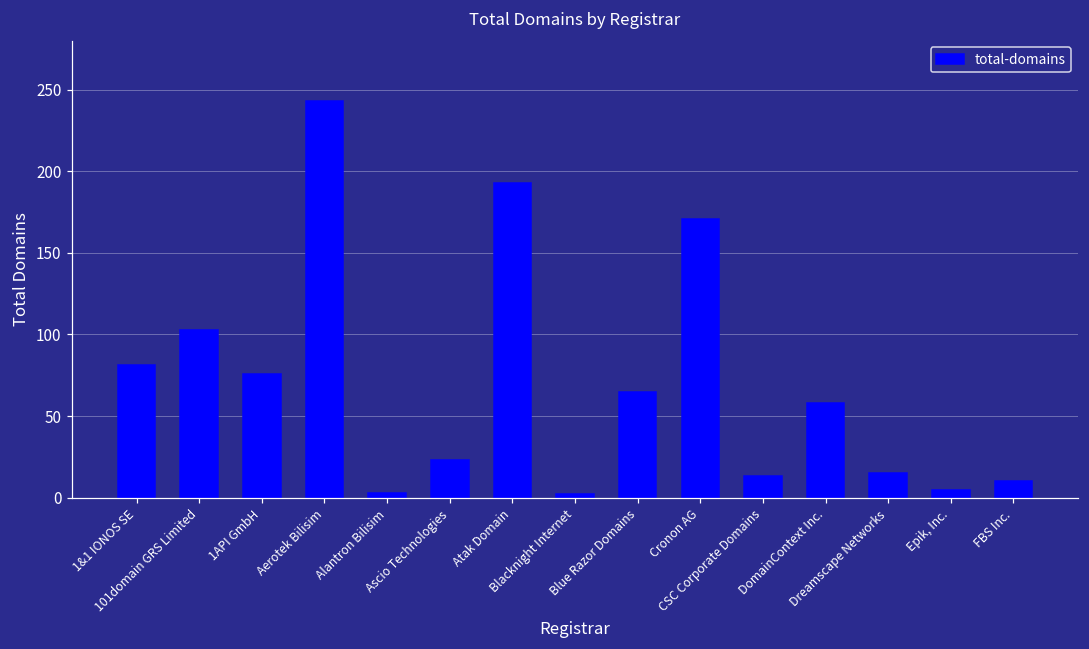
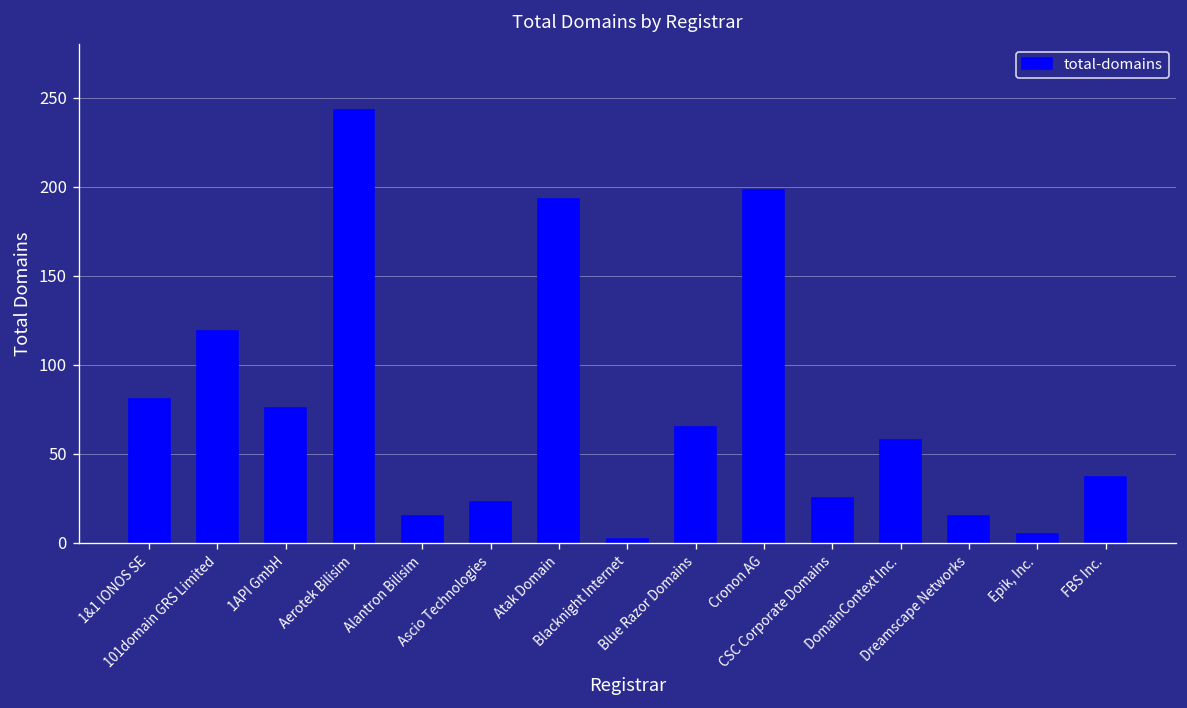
  {
    "1&1 IONOS SE": 81,
-   "101domain GRS Limited": 103,
+   "101domain GRS Limited": 119,
    "1API GmbH": 76,
    "Aerotek Bilisim": 243,
-   "Alantron Bilisim": 3,
+   "Alantron Bilisim": 15,
    "Ascio Technologies": 23,
    "Atak Domain": 193,
    "Blacknight Internet": 2,
    "Blue Razor Domains": 65,
-   "Cronon AG": 171,
-   "CSC Corporate Domains": 13,
+   "Cronon AG": 198,
+   "CSC Corporate Domains": 25,
    "DomainContext Inc.": 58,
    "Dreamscape Networks": 15,
    "Epik, Inc.": 5,
-   "FBS Inc.": 10
+   "FBS Inc.": 37
  }
